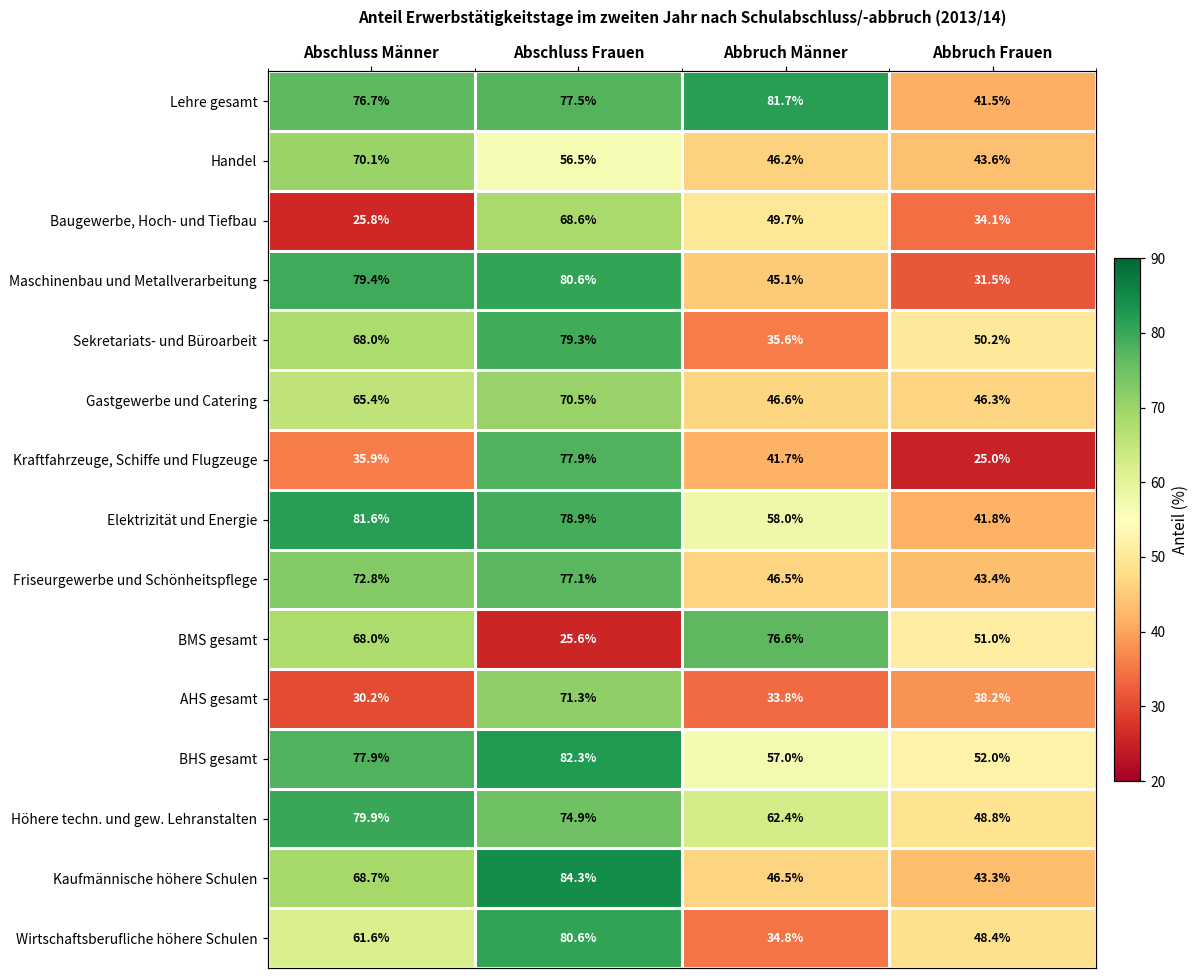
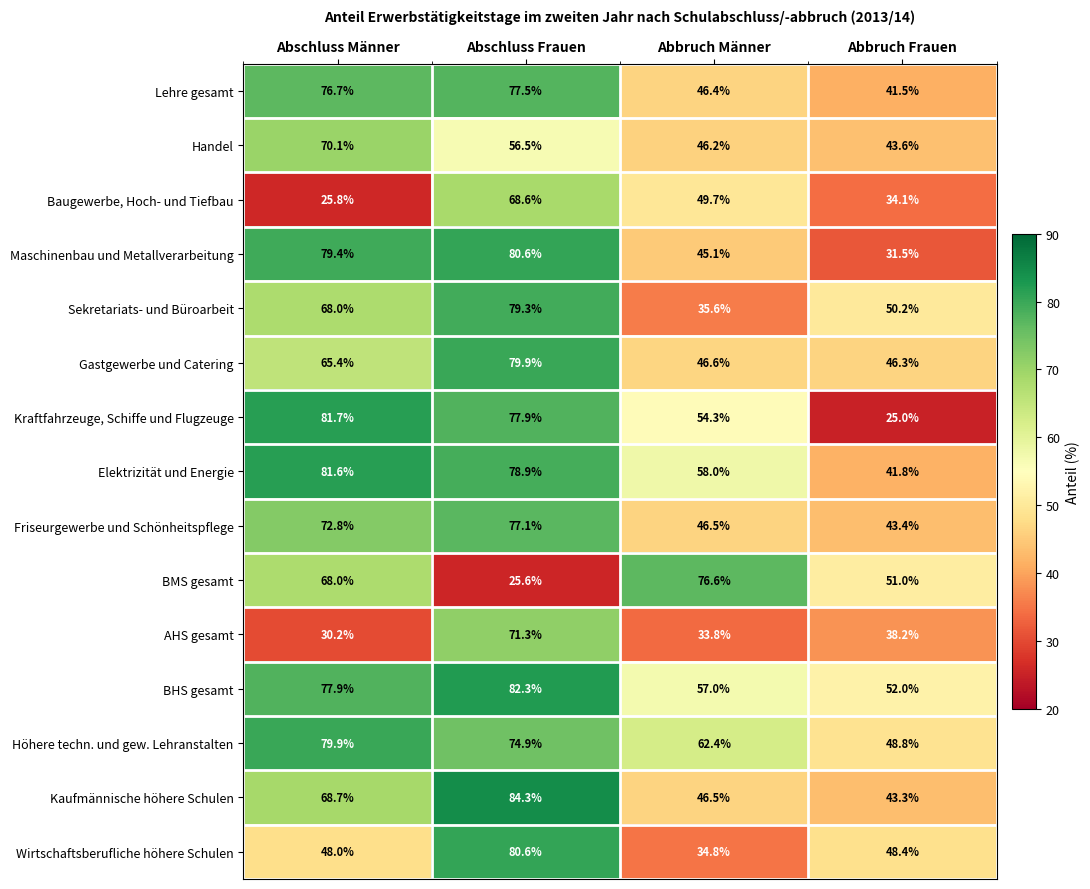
  {
    "Lehre gesamt": {
      "Abschluss Männer": "76.7%",
      "Abschluss Frauen": "77.5%",
-     "Abbruch Männer": "81.7%",
+     "Abbruch Männer": "46.4%",
      "Abbruch Frauen": "41.5%"
    },
    "Handel": {
      "Abschluss Männer": "70.1%",
      "Abschluss Frauen": "56.5%",
      "Abbruch Männer": "46.2%",
      "Abbruch Frauen": "43.6%"
    },
    "Baugewerbe, Hoch- und Tiefbau": {
      "Abschluss Männer": "25.8%",
      "Abschluss Frauen": "68.6%",
      "Abbruch Männer": "49.7%",
      "Abbruch Frauen": "34.1%"
    },
    "Maschinenbau und Metallverarbeitung": {
      "Abschluss Männer": "79.4%",
      "Abschluss Frauen": "80.6%",
      "Abbruch Männer": "45.1%",
      "Abbruch Frauen": "31.5%"
    },
    "Sekretariats- und Büroarbeit": {
      "Abschluss Männer": "68.0%",
      "Abschluss Frauen": "79.3%",
      "Abbruch Männer": "35.6%",
      "Abbruch Frauen": "50.2%"
    },
    "Gastgewerbe und Catering": {
      "Abschluss Männer": "65.4%",
-     "Abschluss Frauen": "70.5%",
+     "Abschluss Frauen": "79.9%",
      "Abbruch Männer": "46.6%",
      "Abbruch Frauen": "46.3%"
    },
    "Kraftfahrzeuge, Schiffe und Flugzeuge": {
-     "Abschluss Männer": "35.9%",
+     "Abschluss Männer": "81.7%",
      "Abschluss Frauen": "77.9%",
-     "Abbruch Männer": "41.7%",
+     "Abbruch Männer": "54.3%",
      "Abbruch Frauen": "25.0%"
    },
    "Elektrizität und Energie": {
      "Abschluss Männer": "81.6%",
      "Abschluss Frauen": "78.9%",
      "Abbruch Männer": "58.0%",
      "Abbruch Frauen": "41.8%"
    },
    "Friseurgewerbe und Schönheitspflege": {
      "Abschluss Männer": "72.8%",
      "Abschluss Frauen": "77.1%",
      "Abbruch Männer": "46.5%",
      "Abbruch Frauen": "43.4%"
    },
    "BMS gesamt": {
      "Abschluss Männer": "68.0%",
      "Abschluss Frauen": "25.6%",
      "Abbruch Männer": "76.6%",
      "Abbruch Frauen": "51.0%"
    },
    "AHS gesamt": {
      "Abschluss Männer": "30.2%",
      "Abschluss Frauen": "71.3%",
      "Abbruch Männer": "33.8%",
      "Abbruch Frauen": "38.2%"
    },
    "BHS gesamt": {
      "Abschluss Männer": "77.9%",
      "Abschluss Frauen": "82.3%",
      "Abbruch Männer": "57.0%",
      "Abbruch Frauen": "52.0%"
    },
    "Höhere techn. und gew. Lehranstalten": {
      "Abschluss Männer": "79.9%",
      "Abschluss Frauen": "74.9%",
      "Abbruch Männer": "62.4%",
      "Abbruch Frauen": "48.8%"
    },
    "Kaufmännische höhere Schulen": {
      "Abschluss Männer": "68.7%",
      "Abschluss Frauen": "84.3%",
      "Abbruch Männer": "46.5%",
      "Abbruch Frauen": "43.3%"
    },
    "Wirtschaftsberufliche höhere Schulen": {
-     "Abschluss Männer": "61.6%",
+     "Abschluss Männer": "48.0%",
      "Abschluss Frauen": "80.6%",
      "Abbruch Männer": "34.8%",
      "Abbruch Frauen": "48.4%"
    }
  }
